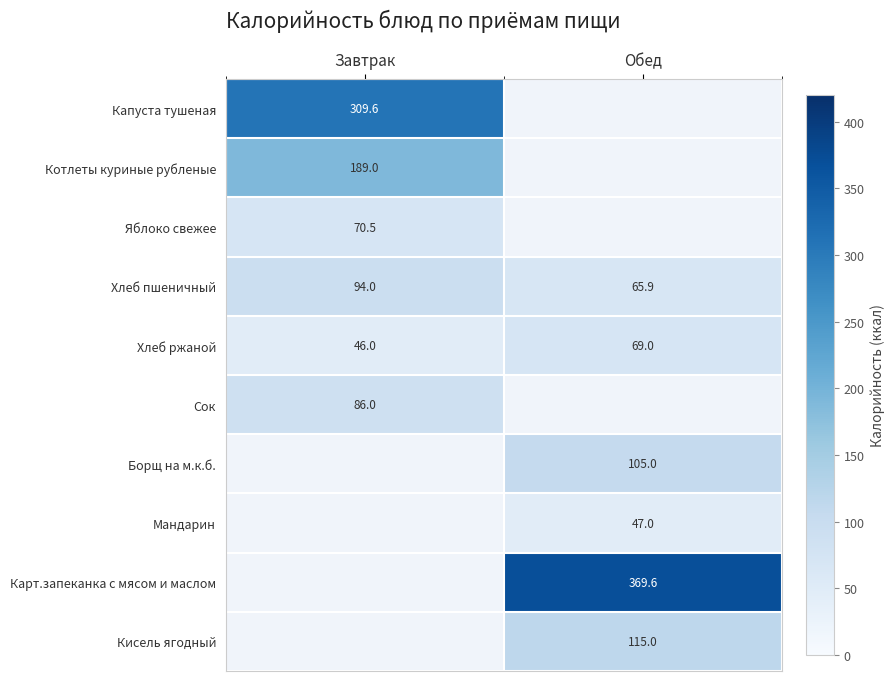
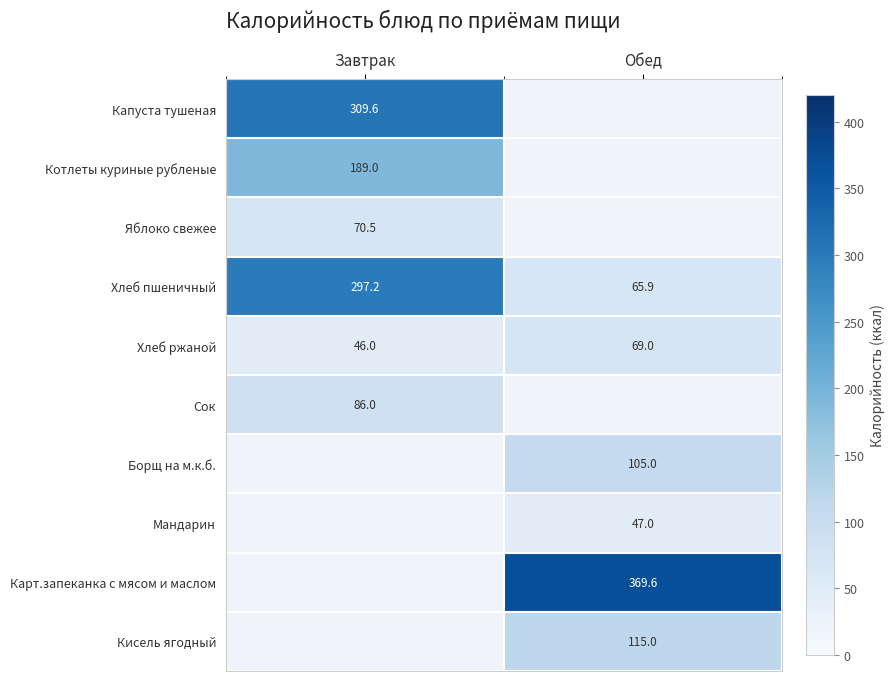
  {
    "Капуста тушеная": {
      "Завтрак": 309.6
    },
    "Котлеты куриные рубленые": {
      "Завтрак": 189.0
    },
    "Яблоко свежее": {
      "Завтрак": 70.5
    },
    "Хлеб пшеничный": {
-     "Завтрак": 94.0,
+     "Завтрак": 297.2,
      "Обед": 65.9
    },
    "Хлеб ржаной": {
      "Завтрак": 46.0,
      "Обед": 69.0
    },
    "Сок": {
      "Завтрак": 86.0
    },
    "Борщ на м.к.б.": {
      "Обед": 105.0
    },
    "Мандарин": {
      "Обед": 47.0
    },
    "Карт.запеканка с мясом и маслом": {
      "Обед": 369.6
    },
    "Кисель ягодный": {
      "Обед": 115.0
    }
  }
